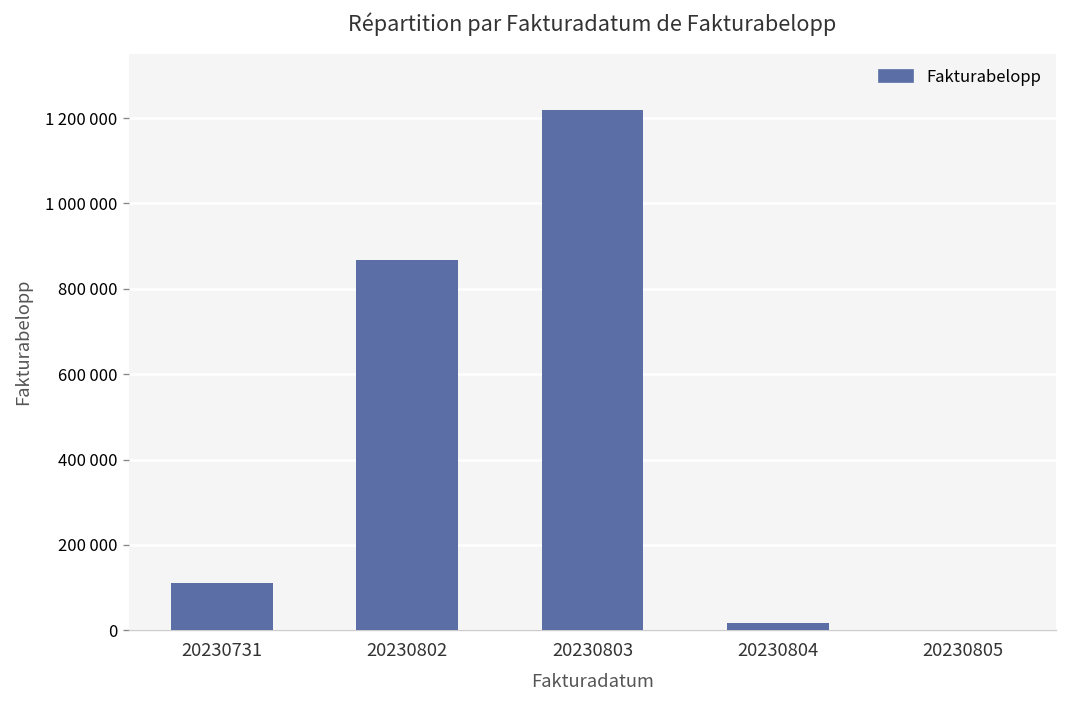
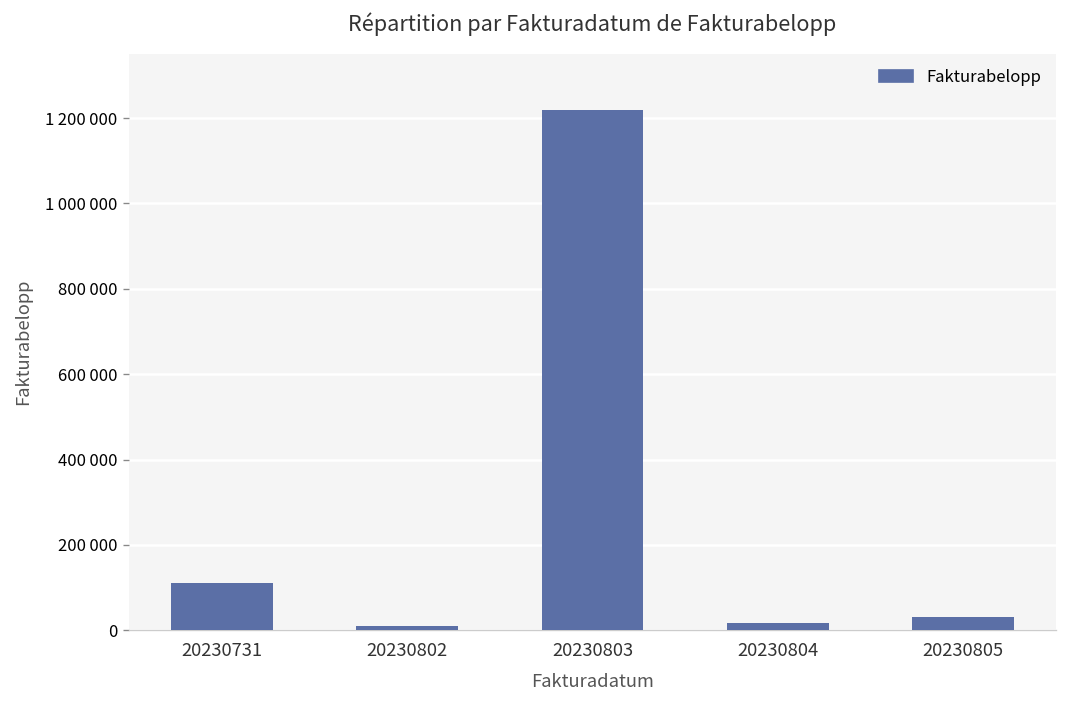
  {
    "20230731": 110000,
-   "20230802": 870000,
+   "20230802": 10000,
    "20230803": 1220000,
    "20230804": 20000,
-   "20230805": 0
+   "20230805": 30000
  }
